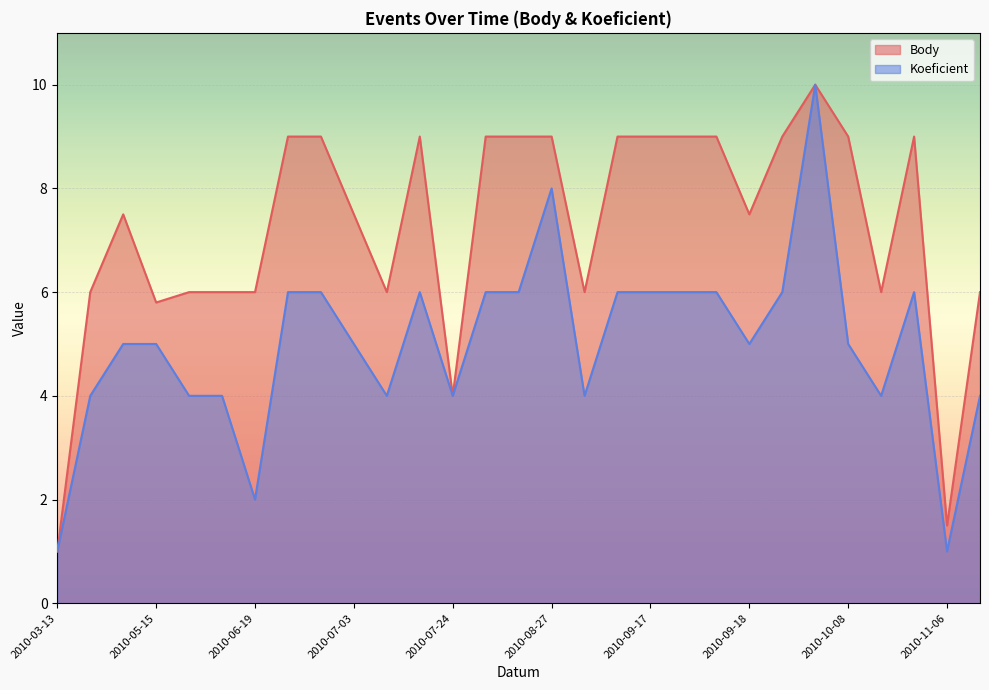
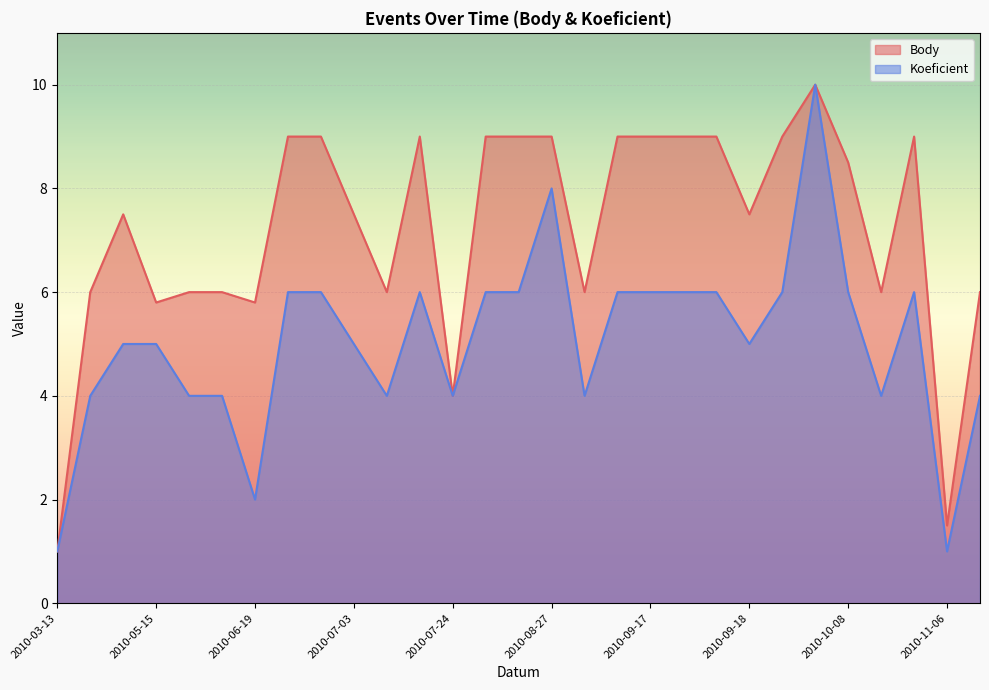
  {
    "Body": {
      "2010-05-15": 5.8,
-     "2010-06-19": 6.0,
+     "2010-06-19": 5.8,
      "2010-08-27": 9.0,
-     "2010-10-08": 9.0
+     "2010-10-08": 8.5
    },
    "Koeficient": {
      "2010-05-15": 5,
      "2010-06-19": 2,
      "2010-08-27": 8,
-     "2010-10-08": 5
+     "2010-10-08": 6
    }
  }
